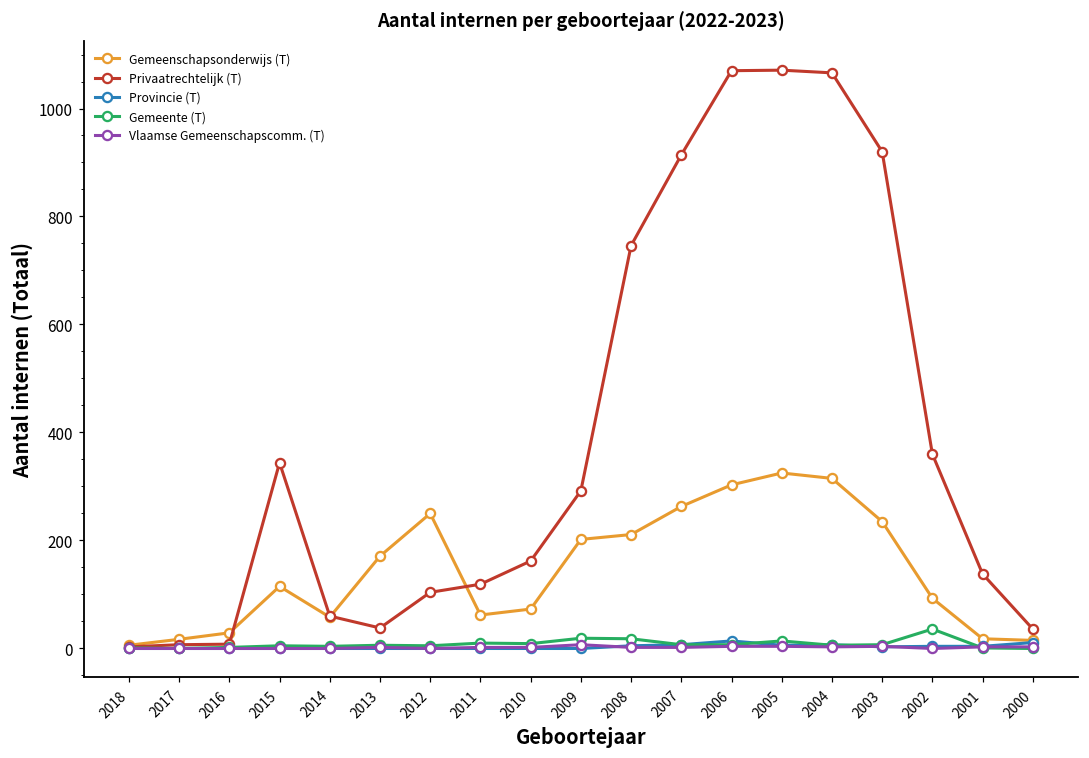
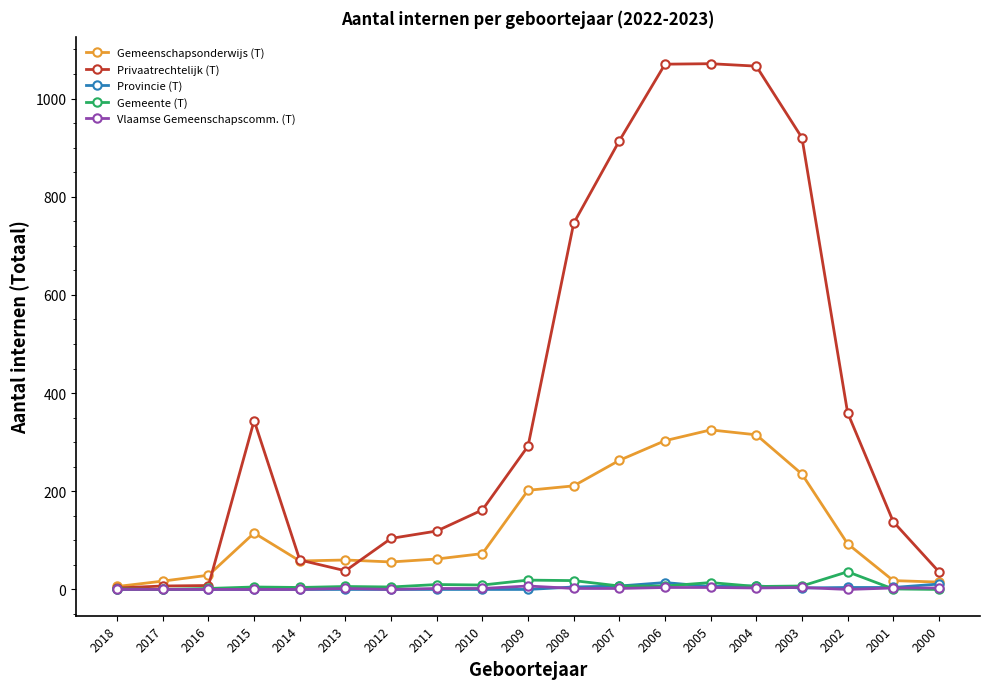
  {
    "Gemeenschapsonderwijs (T)": {
      "2017": 20,
      "2016": 30,
      "2015": 120,
-     "2013": 170,
-     "2012": 250,
+     "2013": 60,
+     "2012": 60,
      "2011": 60,
      "2010": 70,
      "2009": 200,
      "2008": 210,
      "2007": 260,
      "2006": 300,
      "2005": 330,
      "2004": 320,
      "2003": 240,
      "2002": 90,
      "2001": 20
    },
    "Privaatrechtelijk (T)": {
      "2017": 10,
      "2016": 10,
      "2015": 340,
      "2013": 40,
      "2012": 100,
      "2011": 120,
      "2010": 160,
      "2009": 290,
      "2008": 750,
      "2007": 910,
      "2006": 1070,
      "2005": 1070,
      "2004": 1070,
      "2003": 920,
      "2002": 360,
      "2001": 140,
      "2000": 40
    },
    "Provincie (T)": {
      "2009": 0,
      "2006": 10
    },
    "Gemeente (T)": {
      "2011": 10,
      "2010": 10,
      "2009": 20,
      "2008": 20,
      "2005": 10,
      "2002": 40
    },
    "Vlaamse Gemeenschapscomm. (T)": {
      "2009": 10
    }
  }
